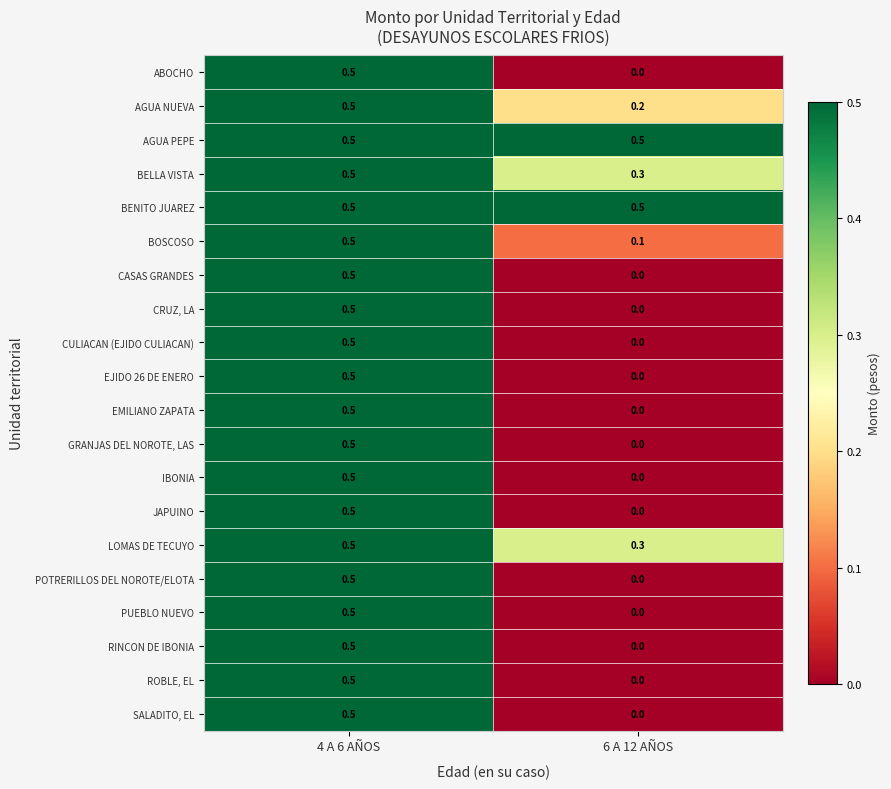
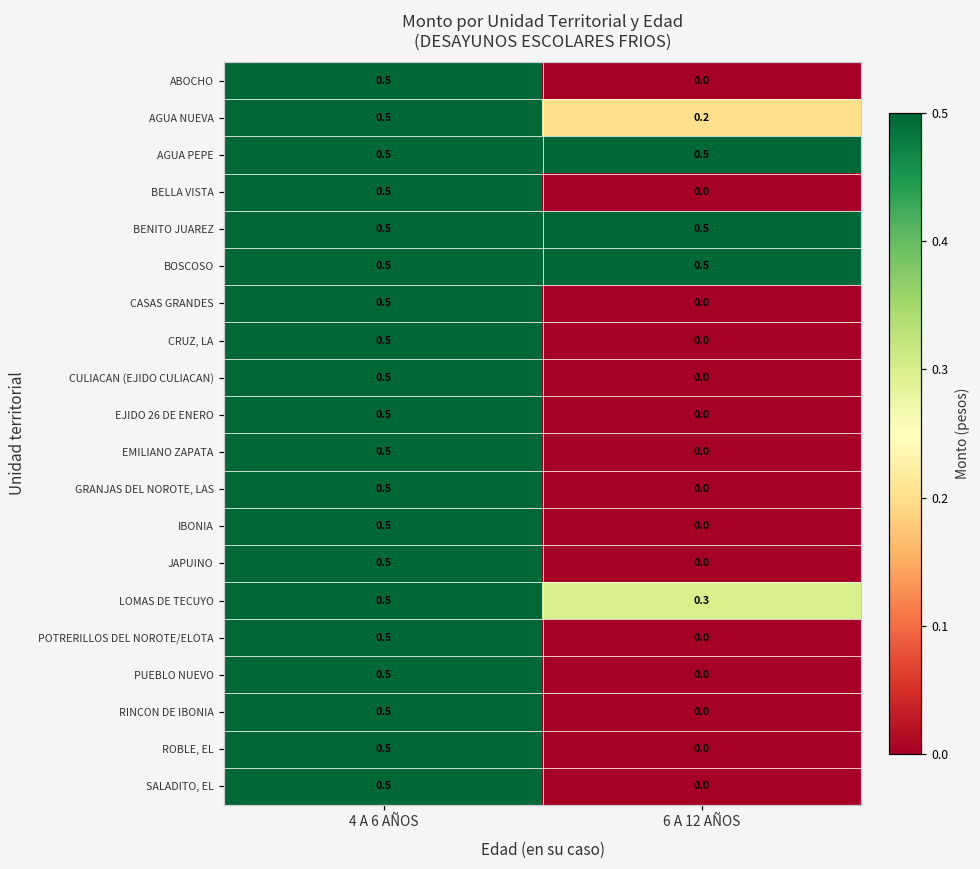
  {
    "ABOCHO": {
      "4 A 6 AÑOS": 0.5,
      "6 A 12 AÑOS": 0.0
    },
    "AGUA NUEVA": {
      "4 A 6 AÑOS": 0.5,
      "6 A 12 AÑOS": 0.2
    },
    "AGUA PEPE": {
      "4 A 6 AÑOS": 0.5,
      "6 A 12 AÑOS": 0.5
    },
    "BELLA VISTA": {
      "4 A 6 AÑOS": 0.5,
-     "6 A 12 AÑOS": 0.3
+     "6 A 12 AÑOS": 0.0
    },
    "BENITO JUAREZ": {
      "4 A 6 AÑOS": 0.5,
      "6 A 12 AÑOS": 0.5
    },
    "BOSCOSO": {
      "4 A 6 AÑOS": 0.5,
-     "6 A 12 AÑOS": 0.1
+     "6 A 12 AÑOS": 0.5
    },
    "CASAS GRANDES": {
      "4 A 6 AÑOS": 0.5,
      "6 A 12 AÑOS": 0.0
    },
    "CRUZ, LA": {
      "4 A 6 AÑOS": 0.5,
      "6 A 12 AÑOS": 0.0
    },
    "CULIACAN (EJIDO CULIACAN)": {
      "4 A 6 AÑOS": 0.5,
      "6 A 12 AÑOS": 0.0
    },
    "EJIDO 26 DE ENERO": {
      "4 A 6 AÑOS": 0.5,
      "6 A 12 AÑOS": 0.0
    },
    "EMILIANO ZAPATA": {
      "4 A 6 AÑOS": 0.5,
      "6 A 12 AÑOS": 0.0
    },
    "GRANJAS DEL NOROTE, LAS": {
      "4 A 6 AÑOS": 0.5,
      "6 A 12 AÑOS": 0.0
    },
    "IBONIA": {
      "4 A 6 AÑOS": 0.5,
      "6 A 12 AÑOS": 0.0
    },
    "JAPUINO": {
      "4 A 6 AÑOS": 0.5,
      "6 A 12 AÑOS": 0.0
    },
    "LOMAS DE TECUYO": {
      "4 A 6 AÑOS": 0.5,
      "6 A 12 AÑOS": 0.3
    },
    "POTRERILLOS DEL NOROTE/ELOTA": {
      "4 A 6 AÑOS": 0.5,
      "6 A 12 AÑOS": 0.0
    },
    "PUEBLO NUEVO": {
      "4 A 6 AÑOS": 0.5,
      "6 A 12 AÑOS": 0.0
    },
    "RINCON DE IBONIA": {
      "4 A 6 AÑOS": 0.5,
      "6 A 12 AÑOS": 0.0
    },
    "ROBLE, EL": {
      "4 A 6 AÑOS": 0.5,
      "6 A 12 AÑOS": 0.0
    },
    "SALADITO, EL": {
      "4 A 6 AÑOS": 0.5,
      "6 A 12 AÑOS": 0.0
    }
  }
